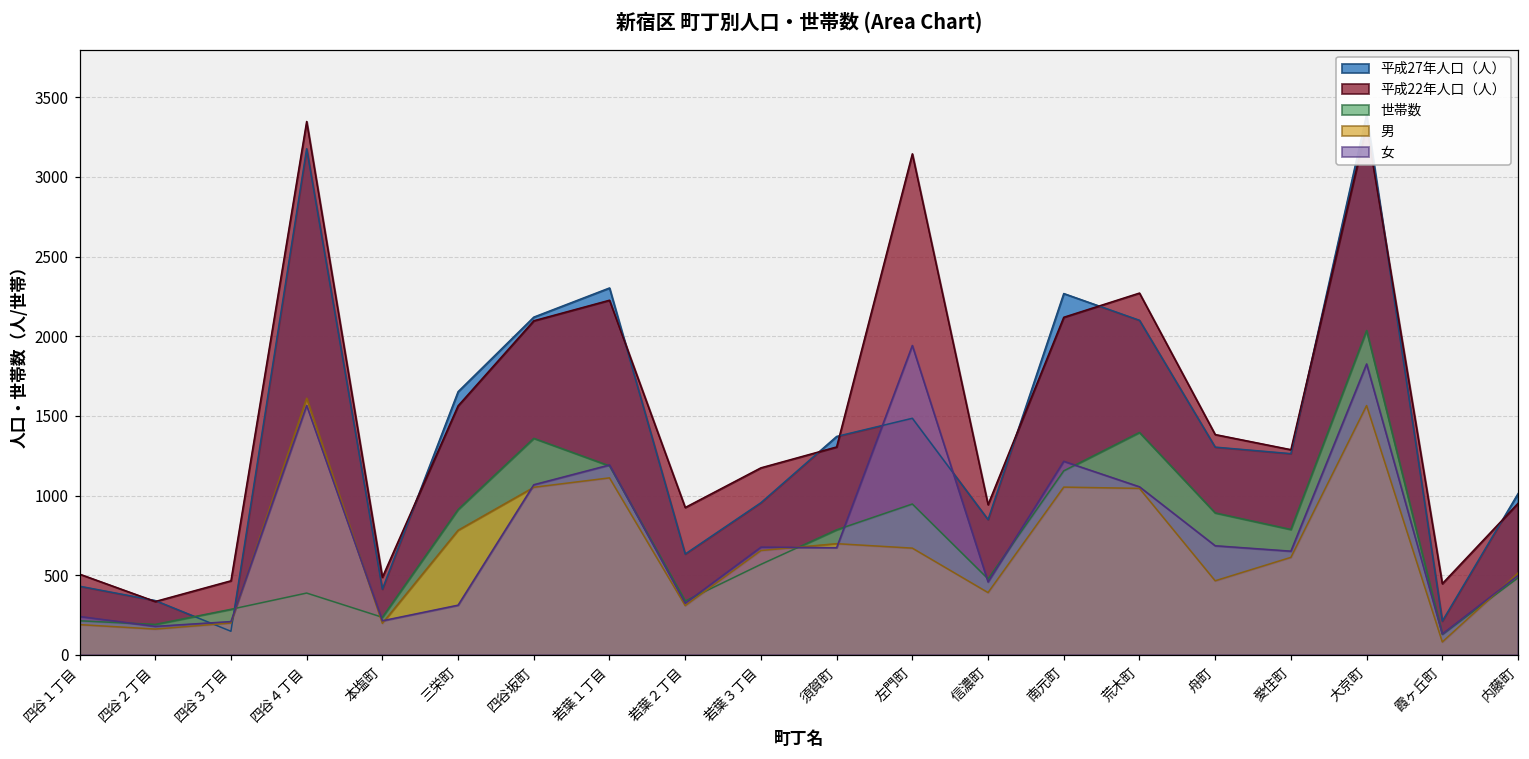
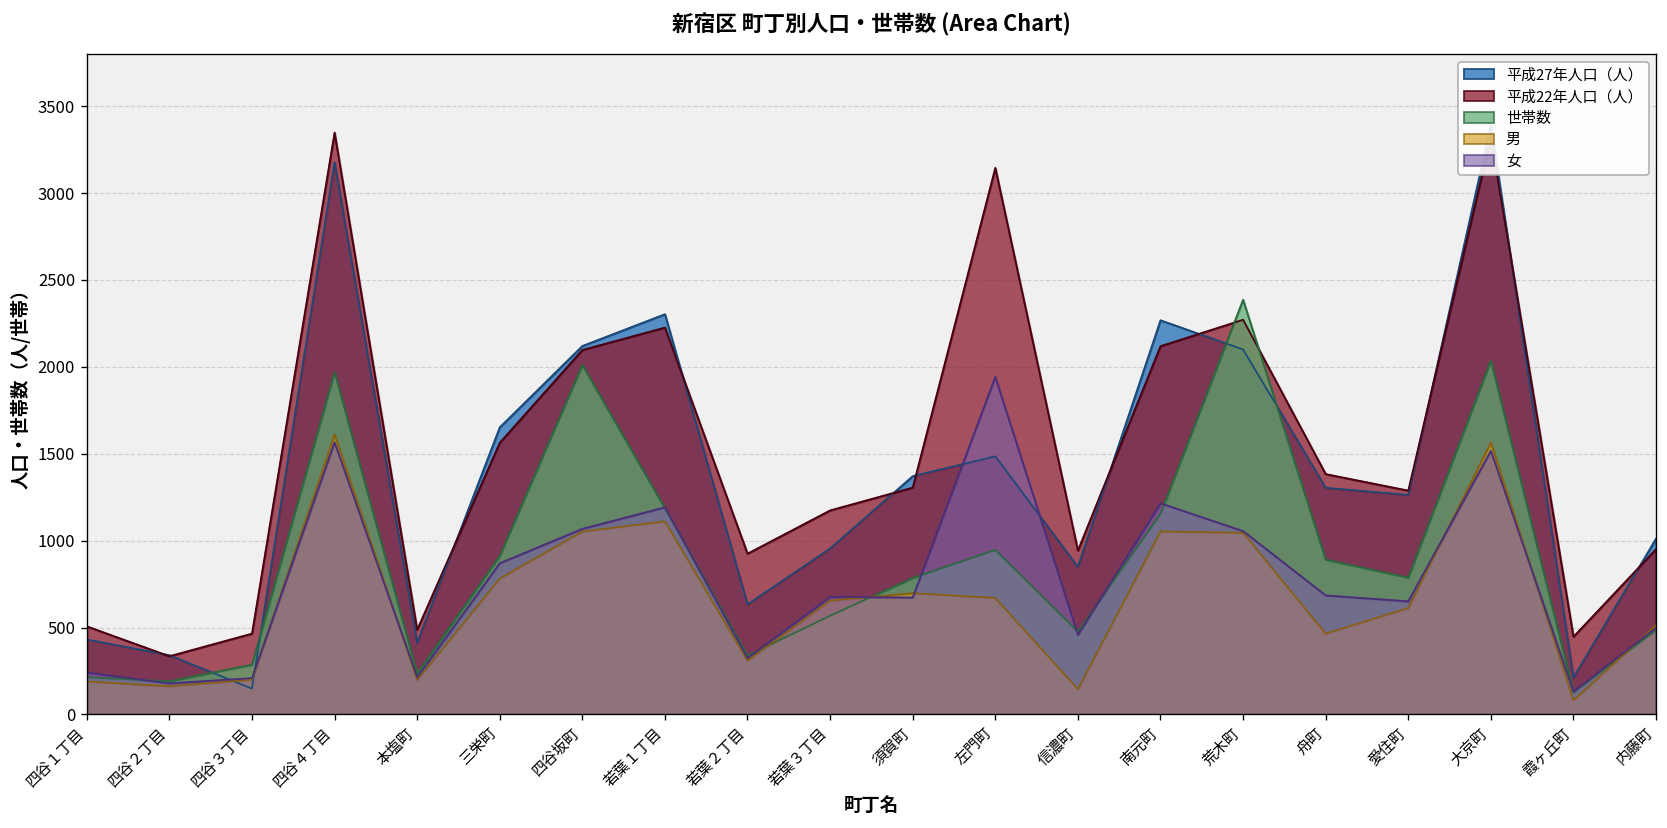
  {
    "平成27年人口（人）": {
      "四谷１丁目": 430,
      "四谷３丁目": 150,
      "四谷４丁目": 3180,
      "本塩町": 410,
      "三栄町": 1650,
      "四谷坂町": 2120,
      "若葉１丁目": 2300,
      "若葉２丁目": 630,
      "若葉３丁目": 960,
      "須賀町": 1370,
      "左門町": 1490,
      "信濃町": 850,
      "南元町": 2270,
      "荒木町": 2100,
      "舟町": 1300,
      "愛住町": 1260,
      "霞ヶ丘町": 210,
      "内藤町": 1010
    },
    "平成22年人口（人）": {
      "四谷１丁目": 510,
      "四谷３丁目": 470,
      "四谷４丁目": 3350,
      "本塩町": 490,
      "三栄町": 1560,
      "四谷坂町": 2100,
      "若葉１丁目": 2230,
      "若葉２丁目": 930,
      "若葉３丁目": 1170,
      "須賀町": 1310,
      "左門町": 3150,
      "信濃町": 940,
      "南元町": 2120,
      "荒木町": 2270,
      "舟町": 1380,
      "愛住町": 1290,
      "霞ヶ丘町": 450,
      "内藤町": 950
    },
    "世帯数": {
      "四谷１丁目": 210,
      "四谷３丁目": 290,
-     "四谷４丁目": 390,
+     "四谷４丁目": 1970,
      "本塩町": 240,
      "三栄町": 910,
-     "四谷坂町": 1360,
+     "四谷坂町": 2010,
      "若葉３丁目": 570,
      "須賀町": 790,
      "左門町": 950,
      "信濃町": 480,
      "南元町": 1160,
-     "荒木町": 1400,
+     "荒木町": 2390,
      "舟町": 890,
      "愛住町": 790,
      "大京町": 2040
    },
    "男": {
      "四谷１丁目": 190,
      "四谷４丁目": 1610,
      "三栄町": 780,
      "若葉１丁目": 1110,
      "若葉３丁目": 660,
      "須賀町": 700,
      "左門町": 670,
-     "信濃町": 390,
+     "信濃町": 150,
      "南元町": 1050,
      "舟町": 470,
      "愛住町": 610,
      "大京町": 1570,
      "霞ヶ丘町": 80
    },
    "女": {
      "四谷１丁目": 240,
      "四谷４丁目": 1570,
-     "三栄町": 310,
+     "三栄町": 870,
      "若葉３丁目": 680,
      "須賀町": 670,
      "左門町": 1940,
      "信濃町": 460,
      "南元町": 1220,
      "舟町": 690,
      "愛住町": 650,
-     "大京町": 1830
+     "大京町": 1520
    }
  }
